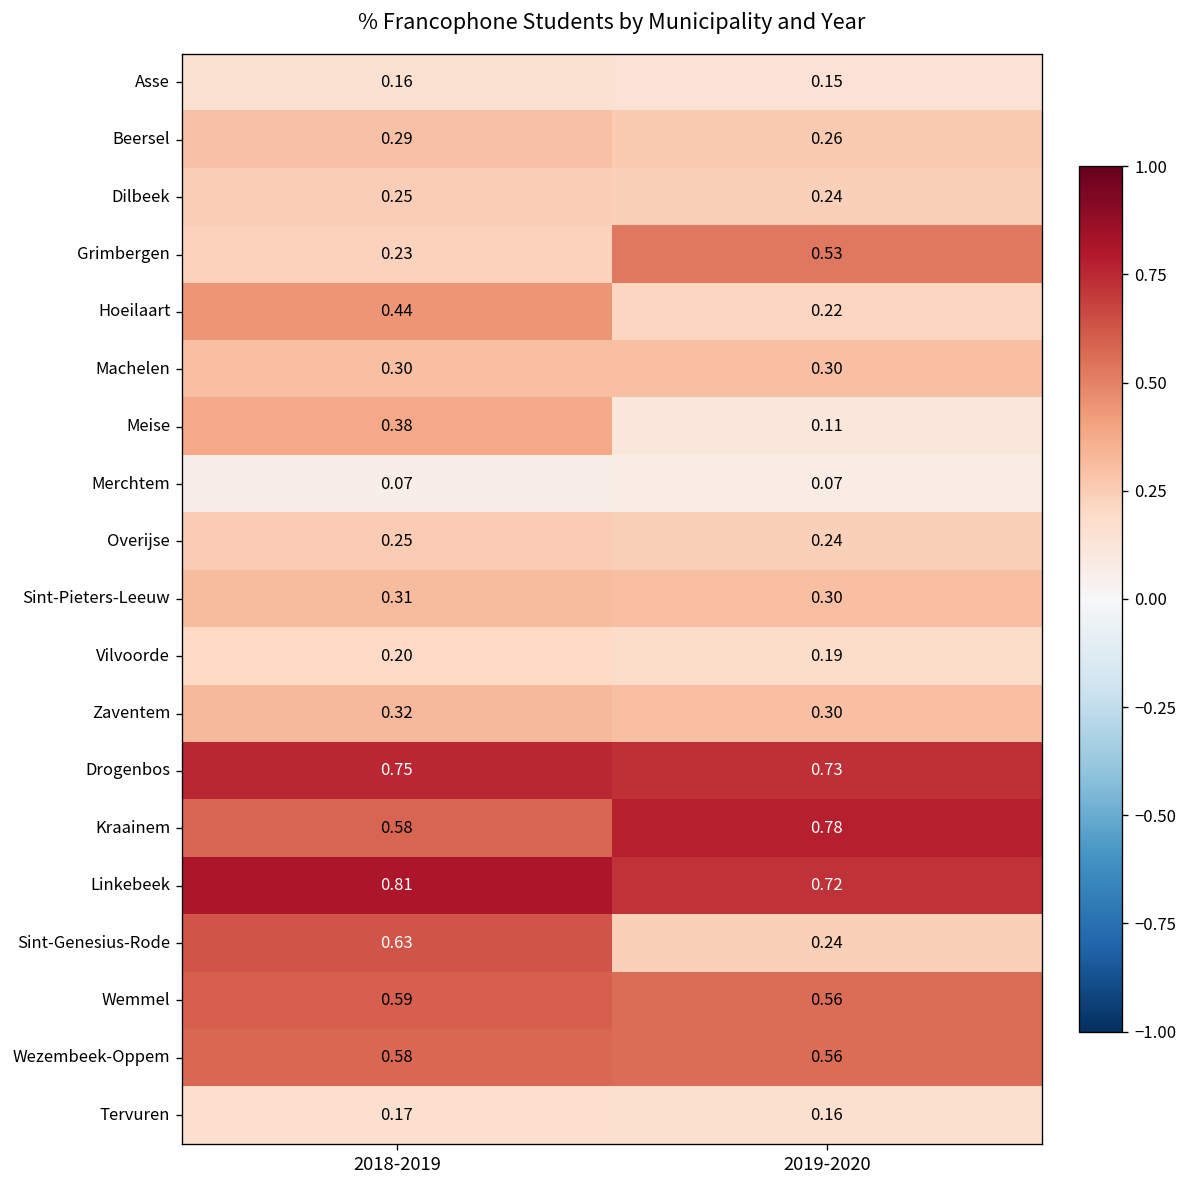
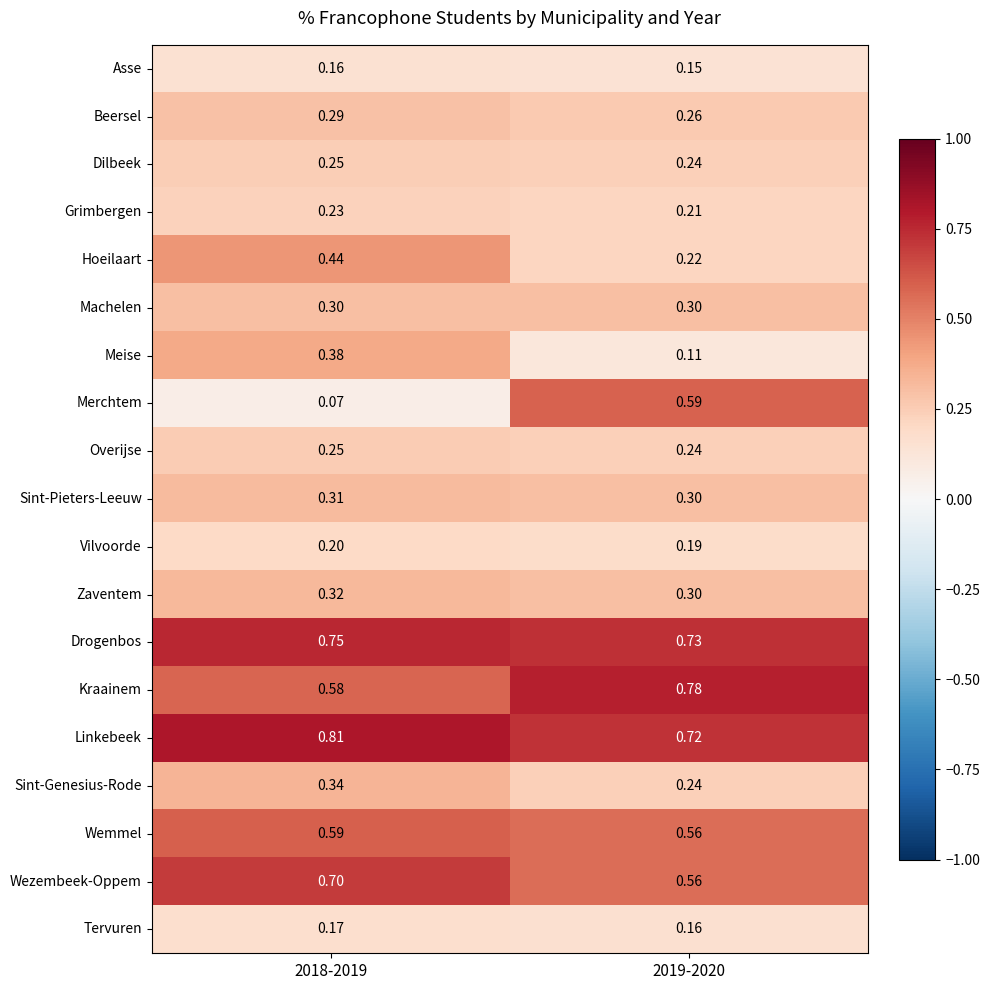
  {
    "Asse": {
      "2018-2019": 0.16,
      "2019-2020": 0.15
    },
    "Beersel": {
      "2018-2019": 0.29,
      "2019-2020": 0.26
    },
    "Dilbeek": {
      "2018-2019": 0.25,
      "2019-2020": 0.24
    },
    "Grimbergen": {
      "2018-2019": 0.23,
-     "2019-2020": 0.53
+     "2019-2020": 0.21
    },
    "Hoeilaart": {
      "2018-2019": 0.44,
      "2019-2020": 0.22
    },
    "Machelen": {
      "2018-2019": 0.30,
      "2019-2020": 0.30
    },
    "Meise": {
      "2018-2019": 0.38,
      "2019-2020": 0.11
    },
    "Merchtem": {
      "2018-2019": 0.07,
-     "2019-2020": 0.07
+     "2019-2020": 0.59
    },
    "Overijse": {
      "2018-2019": 0.25,
      "2019-2020": 0.24
    },
    "Sint-Pieters-Leeuw": {
      "2018-2019": 0.31,
      "2019-2020": 0.30
    },
    "Vilvoorde": {
      "2018-2019": 0.20,
      "2019-2020": 0.19
    },
    "Zaventem": {
      "2018-2019": 0.32,
      "2019-2020": 0.30
    },
    "Drogenbos": {
      "2018-2019": 0.75,
      "2019-2020": 0.73
    },
    "Kraainem": {
      "2018-2019": 0.58,
      "2019-2020": 0.78
    },
    "Linkebeek": {
      "2018-2019": 0.81,
      "2019-2020": 0.72
    },
    "Sint-Genesius-Rode": {
-     "2018-2019": 0.63,
+     "2018-2019": 0.34,
      "2019-2020": 0.24
    },
    "Wemmel": {
      "2018-2019": 0.59,
      "2019-2020": 0.56
    },
    "Wezembeek-Oppem": {
-     "2018-2019": 0.58,
+     "2018-2019": 0.70,
      "2019-2020": 0.56
    },
    "Tervuren": {
      "2018-2019": 0.17,
      "2019-2020": 0.16
    }
  }
